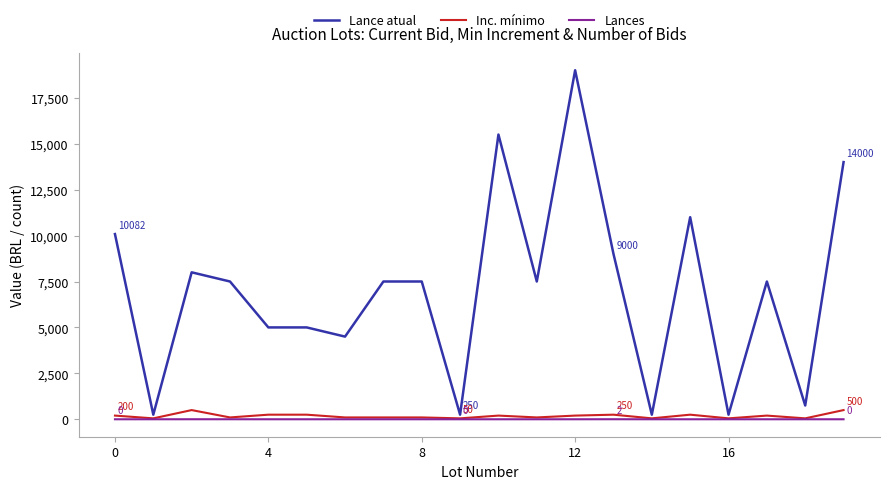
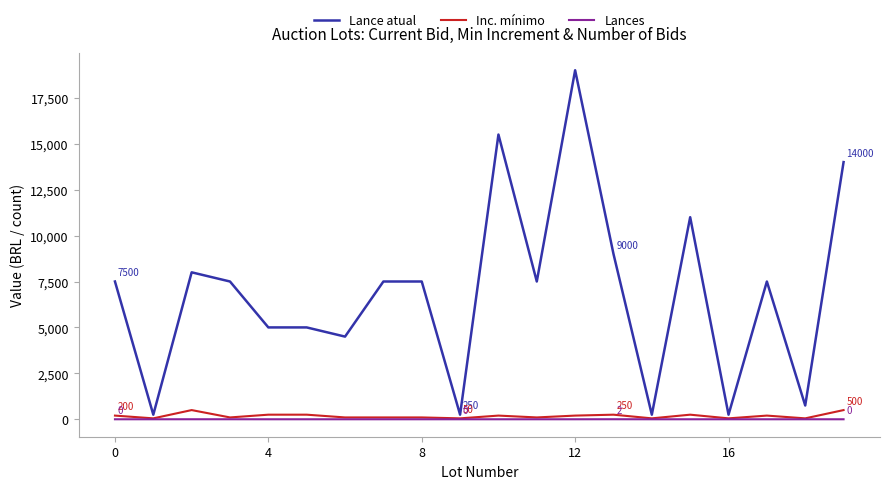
  {
    "Lance atual": {
-     "0": 10082
+     "0": 7500
    },
    "Inc. mínimo": {
      "4": 300,
      "12": 200
    },
    "Lances": {
      "4": 0,
      "12": 0
    }
  }
